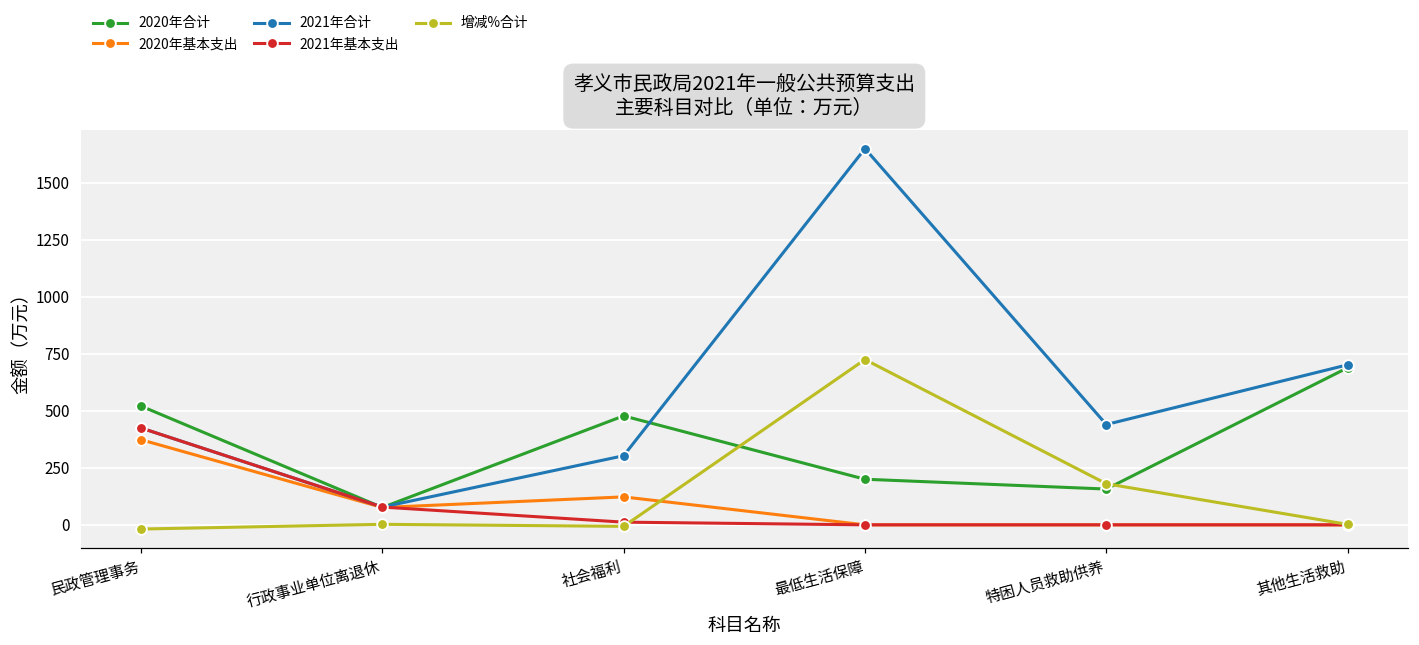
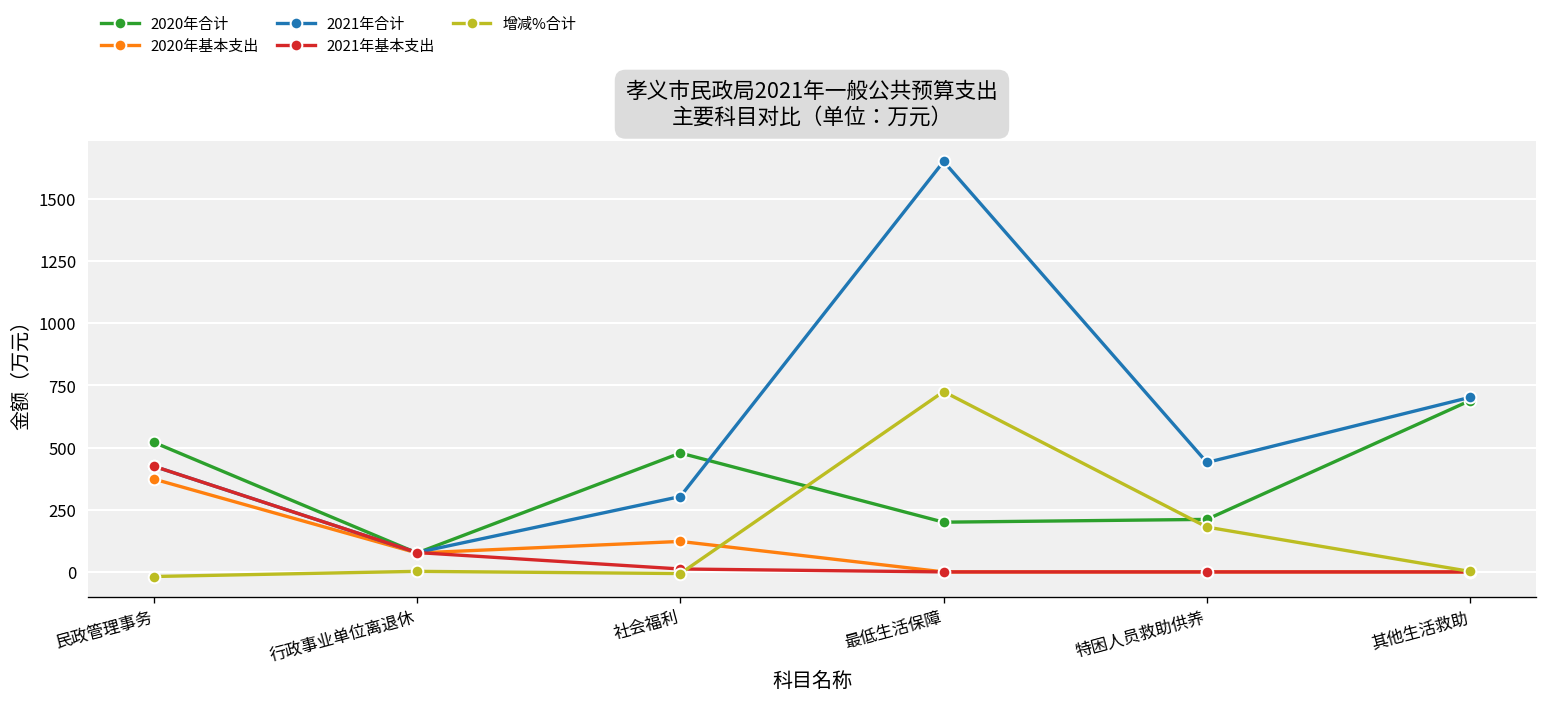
  {
    "2020年合计": {
      "民政管理事务": 520,
      "社会福利": 480,
      "最低生活保障": 200,
-     "特困人员救助供养": 160,
+     "特困人员救助供养": 210,
      "其他生活救助": 690
    },
    "2020年基本支出": {
      "民政管理事务": 370,
      "社会福利": 120
    },
    "2021年合计": {
      "社会福利": 300,
      "最低生活保障": 1650,
      "特困人员救助供养": 440,
      "其他生活救助": 700
    },
    "2021年基本支出": {
      "社会福利": 10
    },
    "增减%合计": {
      "民政管理事务": -20,
      "行政事业单位离退休": 0,
      "社会福利": -10,
      "最低生活保障": 730,
      "特困人员救助供养": 180
    }
  }
